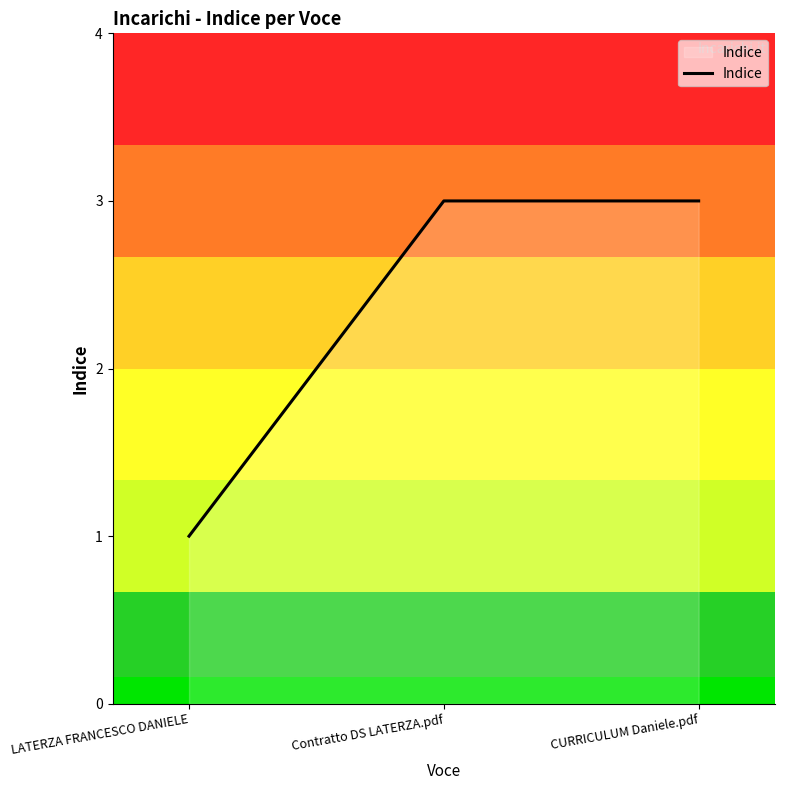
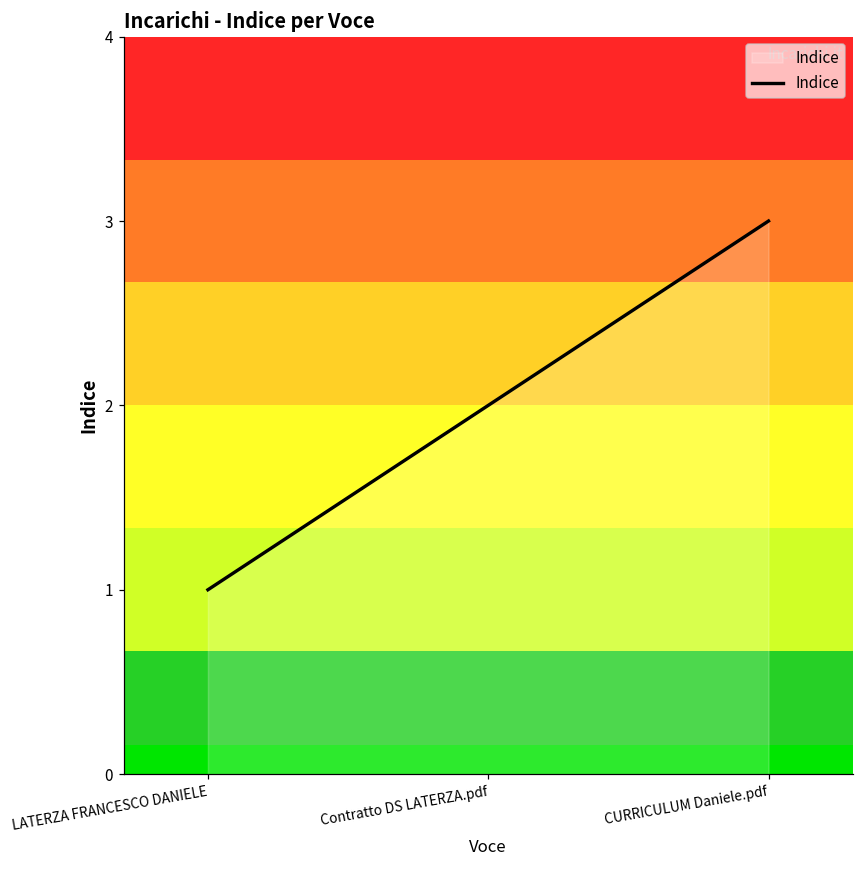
  {
    "LATERZA FRANCESCO DANIELE": 1,
-   "Contratto DS LATERZA.pdf": 3,
+   "Contratto DS LATERZA.pdf": 2,
    "CURRICULUM Daniele.pdf": 3
  }
